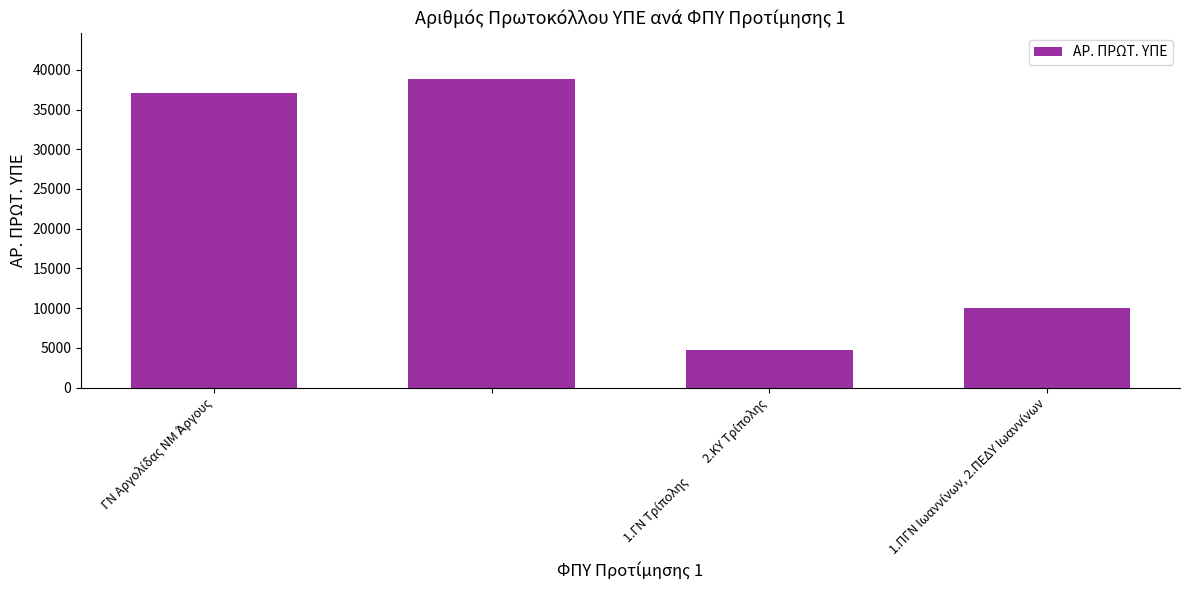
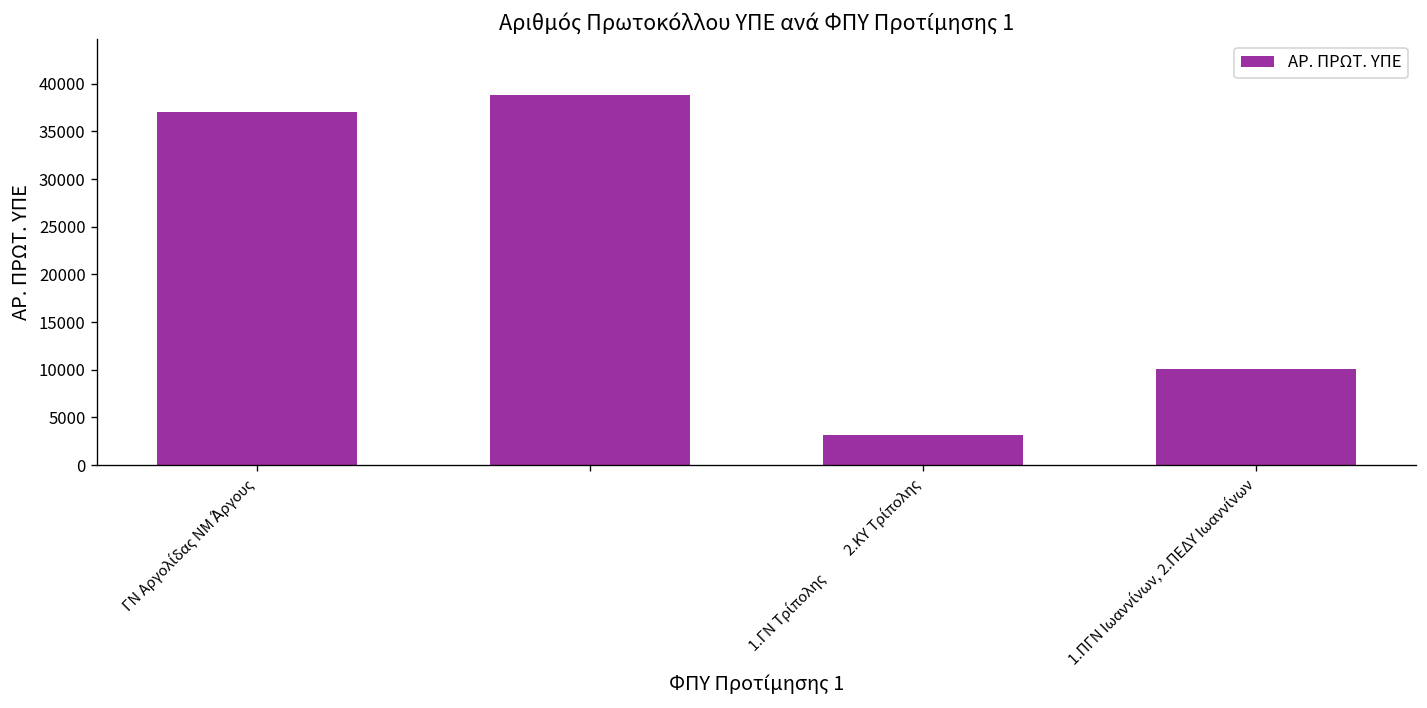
  {
    "ΓΝ Αργολίδας ΝΜ Άργους": 37000,
-   "1.ΓΝ Τρίπολης 2.ΚΥ Τρίπολης": 5000,
+   "1.ΓΝ Τρίπολης 2.ΚΥ Τρίπολης": 3000,
    "1.ΠΓΝ Ιωαννίνων, 2.ΠΕΔΥ Ιωαννίνων": 10000
  }
